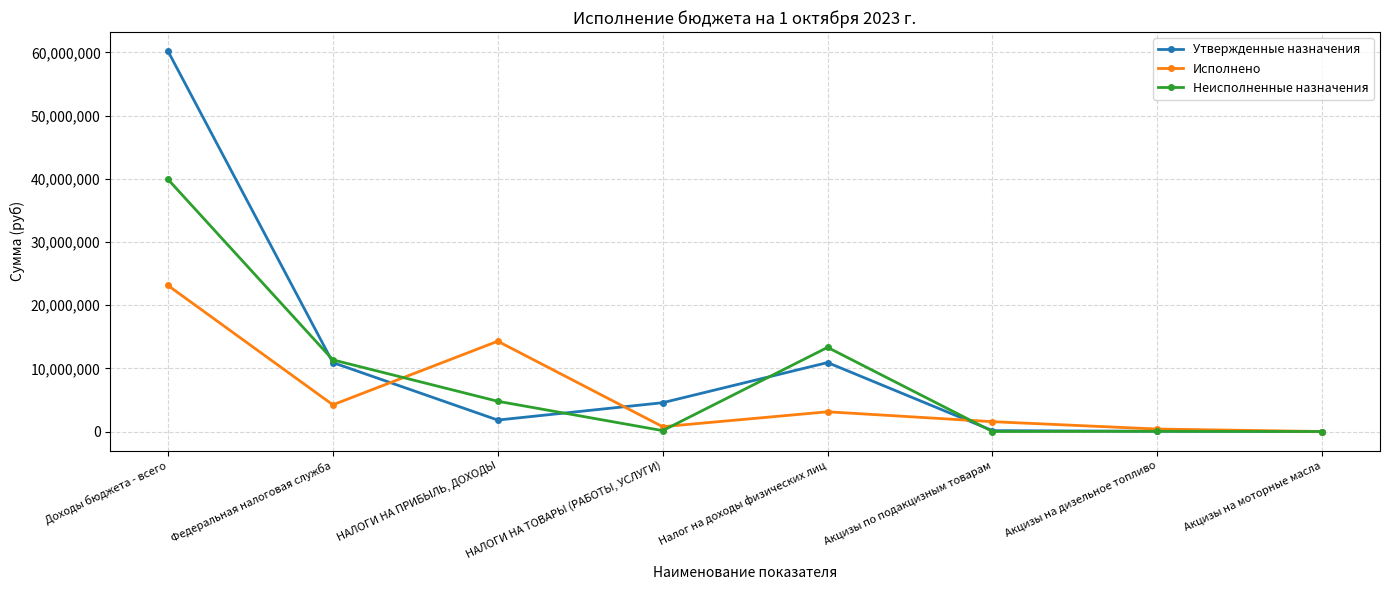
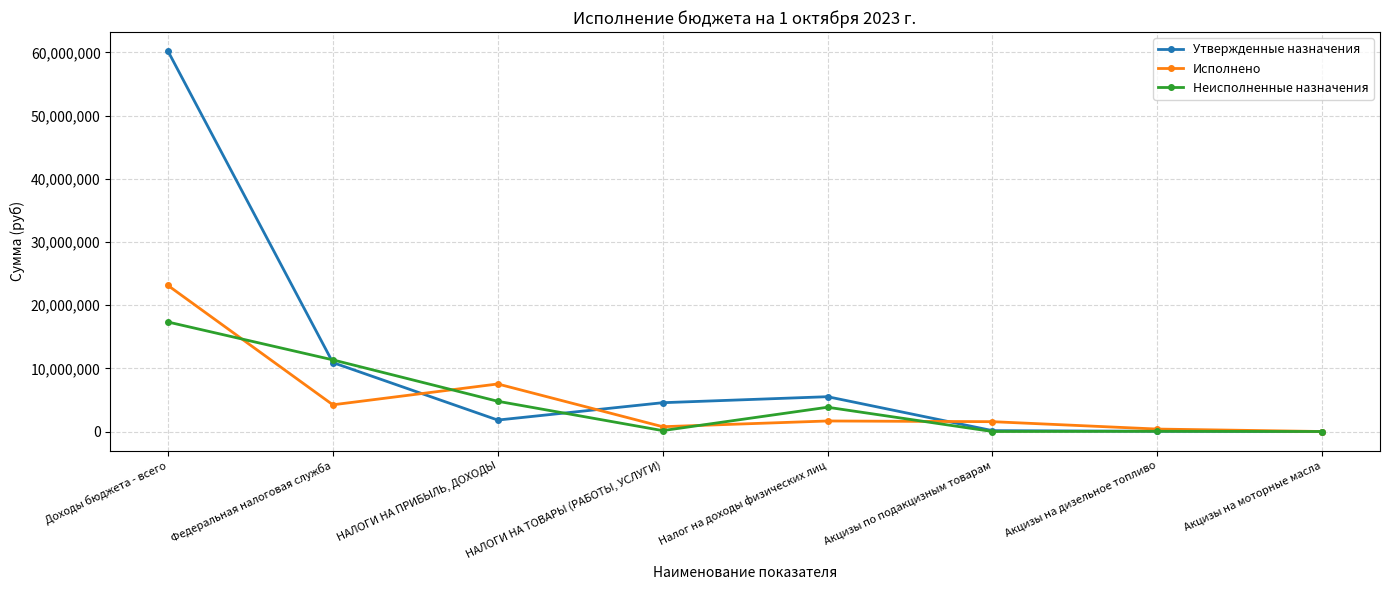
  {
    "Утвержденные назначения": {
      "Доходы бюджета - всего": "60,000,000",
      "Федеральная налоговая служба": "11,000,000",
      "НАЛОГИ НА ПРИБЫЛЬ, ДОХОДЫ": "2,000,000",
      "НАЛОГИ НА ТОВАРЫ (РАБОТЫ, УСЛУГИ)": "5,000,000",
-     "Налог на доходы физических лиц": "11,000,000"
+     "Налог на доходы физических лиц": "6,000,000"
    },
    "Исполнено": {
      "Доходы бюджета - всего": "23,000,000",
      "Федеральная налоговая служба": "4,000,000",
-     "НАЛОГИ НА ПРИБЫЛЬ, ДОХОДЫ": "14,000,000",
+     "НАЛОГИ НА ПРИБЫЛЬ, ДОХОДЫ": "8,000,000",
      "НАЛОГИ НА ТОВАРЫ (РАБОТЫ, УСЛУГИ)": "1,000,000",
-     "Налог на доходы физических лиц": "3,000,000",
+     "Налог на доходы физических лиц": "2,000,000",
      "Акцизы по подакцизным товарам": "2,000,000"
    },
    "Неисполненные назначения": {
-     "Доходы бюджета - всего": "40,000,000",
+     "Доходы бюджета - всего": "17,000,000",
      "Федеральная налоговая служба": "11,000,000",
      "НАЛОГИ НА ПРИБЫЛЬ, ДОХОДЫ": "5,000,000",
      "НАЛОГИ НА ТОВАРЫ (РАБОТЫ, УСЛУГИ)": "0",
-     "Налог на доходы физических лиц": "13,000,000"
+     "Налог на доходы физических лиц": "4,000,000"
    }
  }
